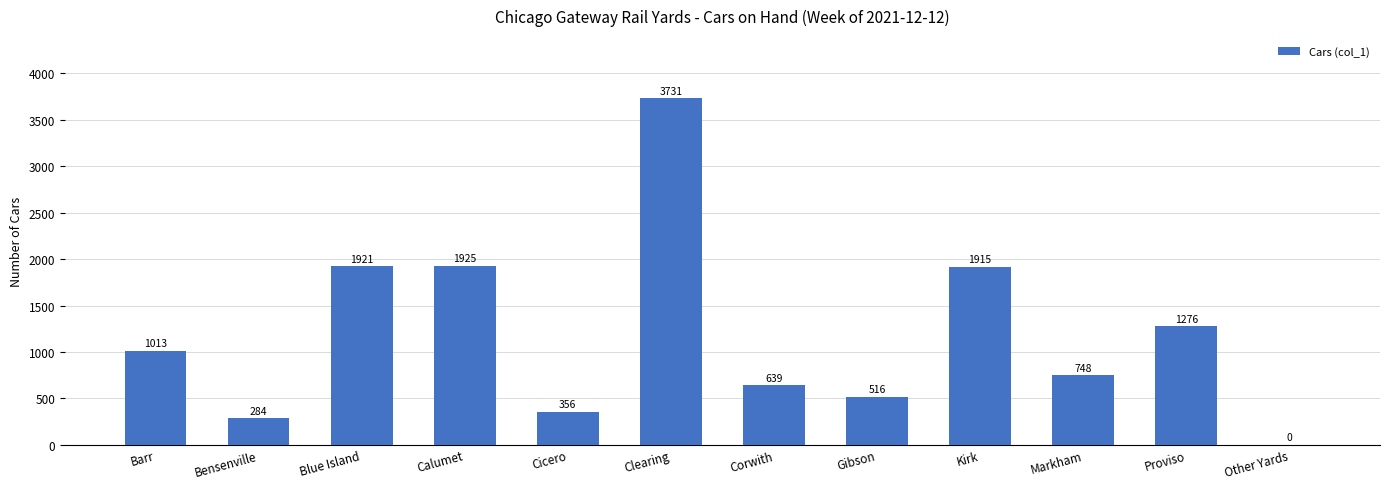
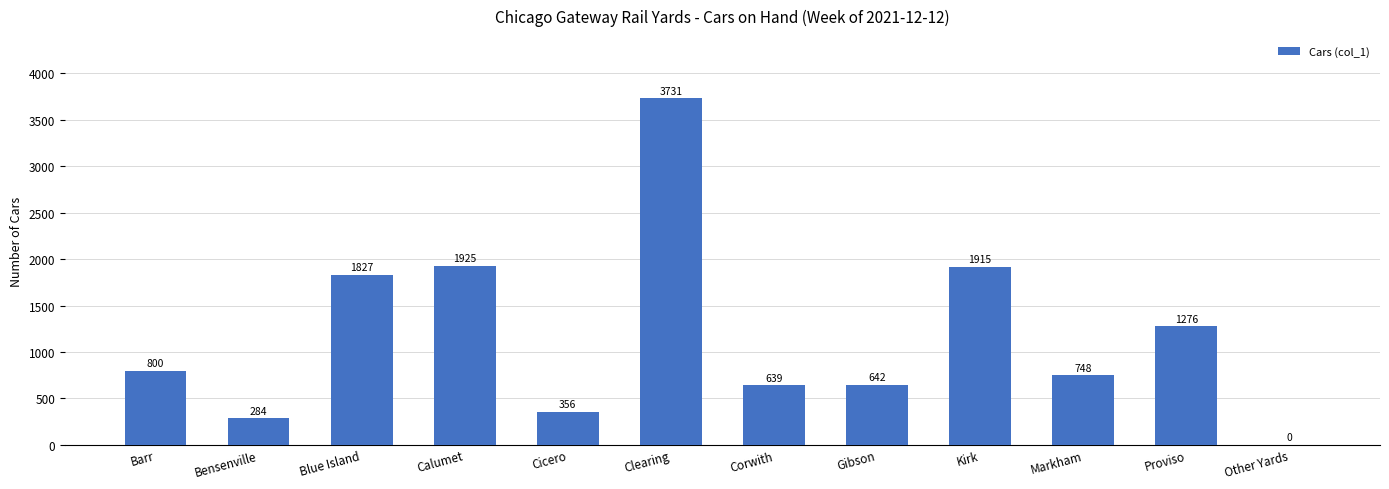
  {
-   "Barr": 1013,
+   "Barr": 800,
    "Bensenville": 284,
-   "Blue Island": 1921,
+   "Blue Island": 1827,
    "Calumet": 1925,
    "Cicero": 356,
    "Clearing": 3731,
    "Corwith": 639,
-   "Gibson": 516,
+   "Gibson": 642,
    "Kirk": 1915,
    "Markham": 748,
    "Proviso": 1276,
    "Other Yards": 0
  }
